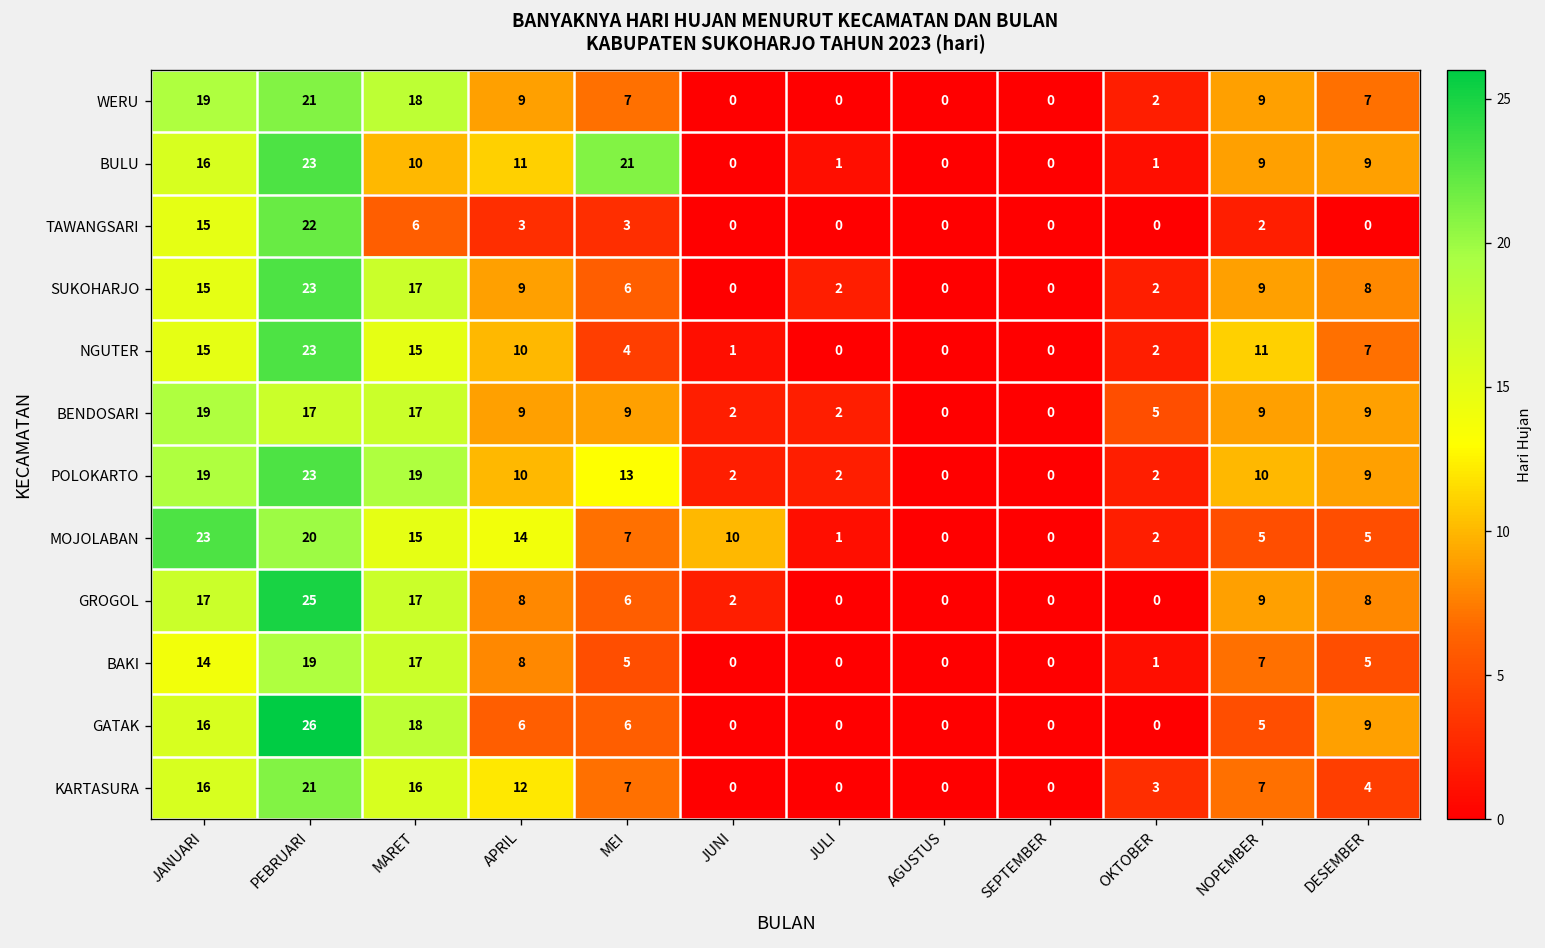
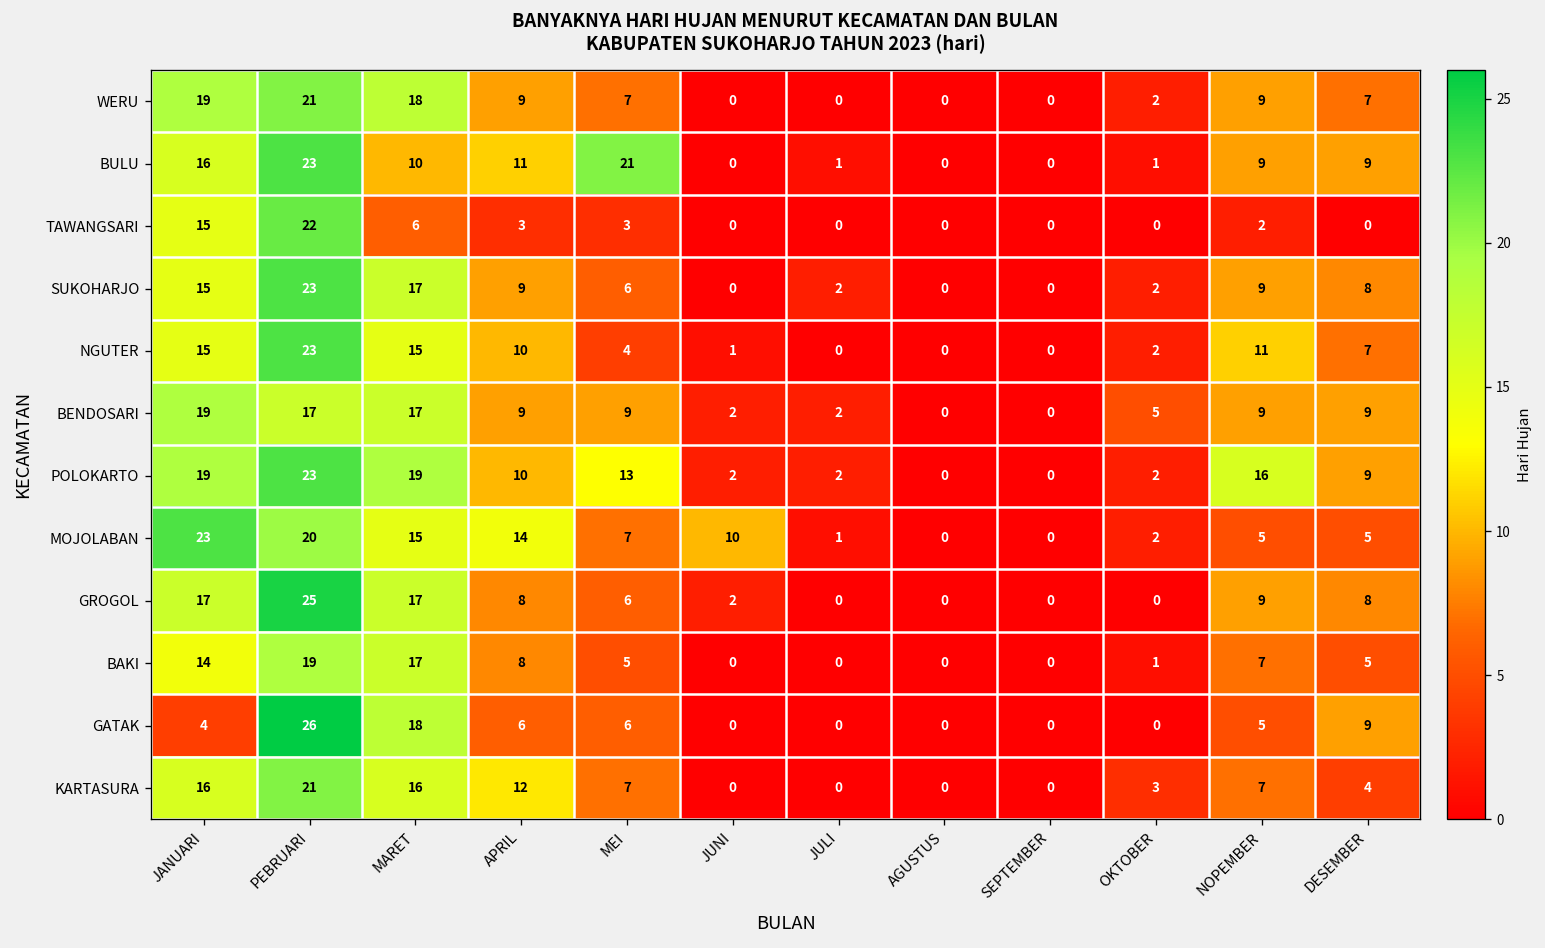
  {
    "WERU": {
      "JANUARI": 19,
      "PEBRUARI": 21,
      "MARET": 18,
      "APRIL": 9,
      "MEI": 7,
      "JUNI": 0,
      "JULI": 0,
      "AGUSTUS": 0,
      "SEPTEMBER": 0,
      "OKTOBER": 2,
      "NOPEMBER": 9,
      "DESEMBER": 7
    },
    "BULU": {
      "JANUARI": 16,
      "PEBRUARI": 23,
      "MARET": 10,
      "APRIL": 11,
      "MEI": 21,
      "JUNI": 0,
      "JULI": 1,
      "AGUSTUS": 0,
      "SEPTEMBER": 0,
      "OKTOBER": 1,
      "NOPEMBER": 9,
      "DESEMBER": 9
    },
    "TAWANGSARI": {
      "JANUARI": 15,
      "PEBRUARI": 22,
      "MARET": 6,
      "APRIL": 3,
      "MEI": 3,
      "JUNI": 0,
      "JULI": 0,
      "AGUSTUS": 0,
      "SEPTEMBER": 0,
      "OKTOBER": 0,
      "NOPEMBER": 2,
      "DESEMBER": 0
    },
    "SUKOHARJO": {
      "JANUARI": 15,
      "PEBRUARI": 23,
      "MARET": 17,
      "APRIL": 9,
      "MEI": 6,
      "JUNI": 0,
      "JULI": 2,
      "AGUSTUS": 0,
      "SEPTEMBER": 0,
      "OKTOBER": 2,
      "NOPEMBER": 9,
      "DESEMBER": 8
    },
    "NGUTER": {
      "JANUARI": 15,
      "PEBRUARI": 23,
      "MARET": 15,
      "APRIL": 10,
      "MEI": 4,
      "JUNI": 1,
      "JULI": 0,
      "AGUSTUS": 0,
      "SEPTEMBER": 0,
      "OKTOBER": 2,
      "NOPEMBER": 11,
      "DESEMBER": 7
    },
    "BENDOSARI": {
      "JANUARI": 19,
      "PEBRUARI": 17,
      "MARET": 17,
      "APRIL": 9,
      "MEI": 9,
      "JUNI": 2,
      "JULI": 2,
      "AGUSTUS": 0,
      "SEPTEMBER": 0,
      "OKTOBER": 5,
      "NOPEMBER": 9,
      "DESEMBER": 9
    },
    "POLOKARTO": {
      "JANUARI": 19,
      "PEBRUARI": 23,
      "MARET": 19,
      "APRIL": 10,
      "MEI": 13,
      "JUNI": 2,
      "JULI": 2,
      "AGUSTUS": 0,
      "SEPTEMBER": 0,
      "OKTOBER": 2,
-     "NOPEMBER": 10,
+     "NOPEMBER": 16,
      "DESEMBER": 9
    },
    "MOJOLABAN": {
      "JANUARI": 23,
      "PEBRUARI": 20,
      "MARET": 15,
      "APRIL": 14,
      "MEI": 7,
      "JUNI": 10,
      "JULI": 1,
      "AGUSTUS": 0,
      "SEPTEMBER": 0,
      "OKTOBER": 2,
      "NOPEMBER": 5,
      "DESEMBER": 5
    },
    "GROGOL": {
      "JANUARI": 17,
      "PEBRUARI": 25,
      "MARET": 17,
      "APRIL": 8,
      "MEI": 6,
      "JUNI": 2,
      "JULI": 0,
      "AGUSTUS": 0,
      "SEPTEMBER": 0,
      "OKTOBER": 0,
      "NOPEMBER": 9,
      "DESEMBER": 8
    },
    "BAKI": {
      "JANUARI": 14,
      "PEBRUARI": 19,
      "MARET": 17,
      "APRIL": 8,
      "MEI": 5,
      "JUNI": 0,
      "JULI": 0,
      "AGUSTUS": 0,
      "SEPTEMBER": 0,
      "OKTOBER": 1,
      "NOPEMBER": 7,
      "DESEMBER": 5
    },
    "GATAK": {
-     "JANUARI": 16,
+     "JANUARI": 4,
      "PEBRUARI": 26,
      "MARET": 18,
      "APRIL": 6,
      "MEI": 6,
      "JUNI": 0,
      "JULI": 0,
      "AGUSTUS": 0,
      "SEPTEMBER": 0,
      "OKTOBER": 0,
      "NOPEMBER": 5,
      "DESEMBER": 9
    },
    "KARTASURA": {
      "JANUARI": 16,
      "PEBRUARI": 21,
      "MARET": 16,
      "APRIL": 12,
      "MEI": 7,
      "JUNI": 0,
      "JULI": 0,
      "AGUSTUS": 0,
      "SEPTEMBER": 0,
      "OKTOBER": 3,
      "NOPEMBER": 7,
      "DESEMBER": 4
    }
  }
